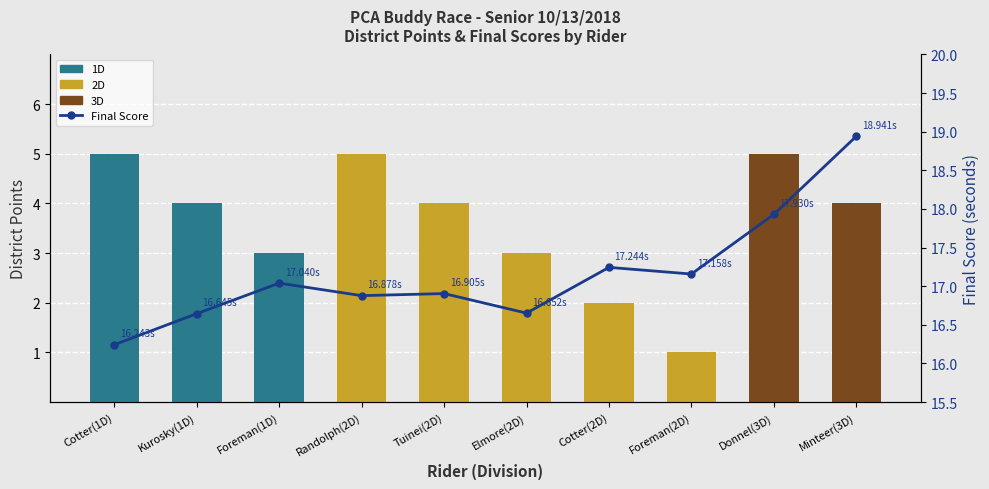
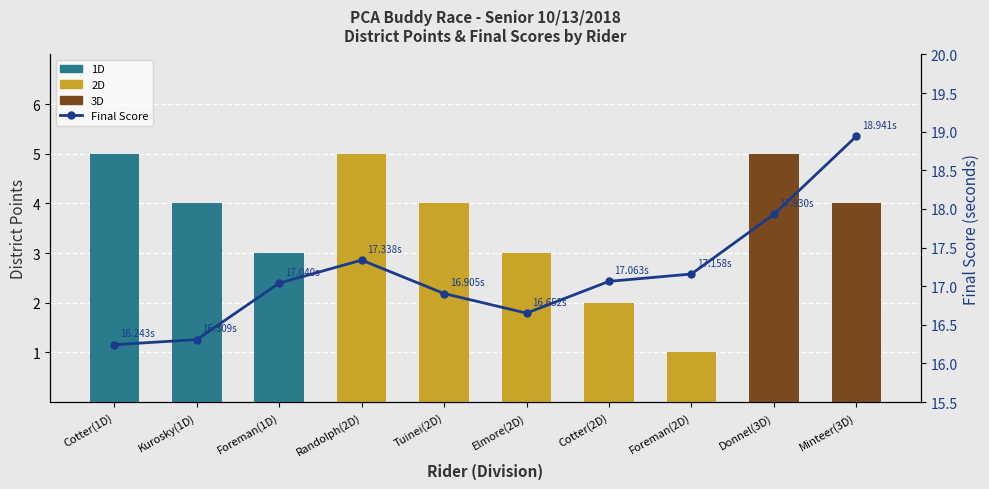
  {
    "Final Score": {
      "Cotter(1D)": "16.243s",
-     "Kurosky(1D)": "16.645s",
+     "Kurosky(1D)": "16.309s",
      "Foreman(1D)": "17.040s",
-     "Randolph(2D)": "16.878s",
+     "Randolph(2D)": "17.338s",
      "Tuinei(2D)": "16.905s",
      "Elmore(2D)": "16.652s",
-     "Cotter(2D)": "17.244s",
+     "Cotter(2D)": "17.063s",
      "Foreman(2D)": "17.158s",
      "Donnel(3D)": "17.930s",
      "Minteer(3D)": "18.941s"
    }
  }
